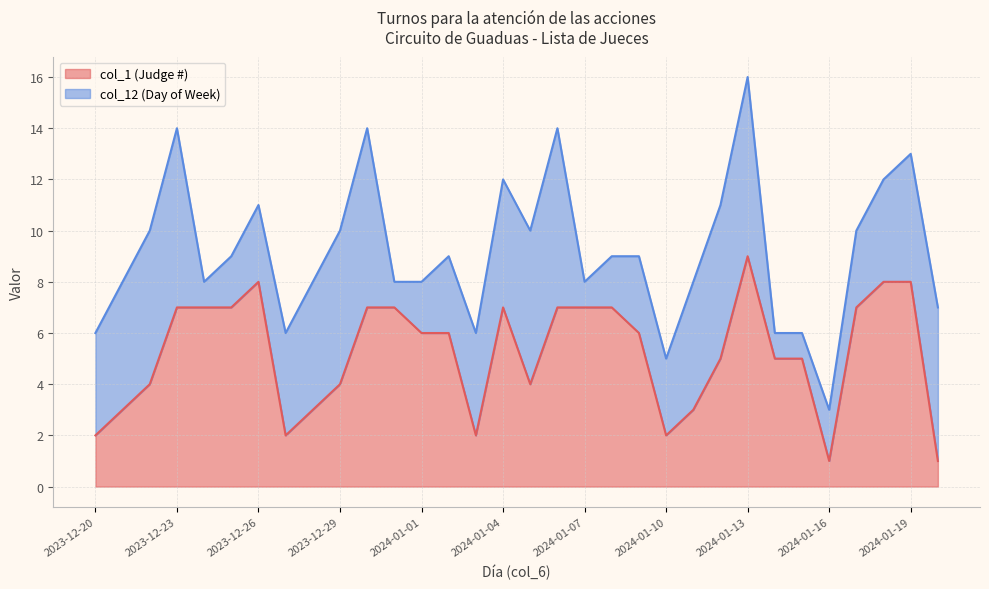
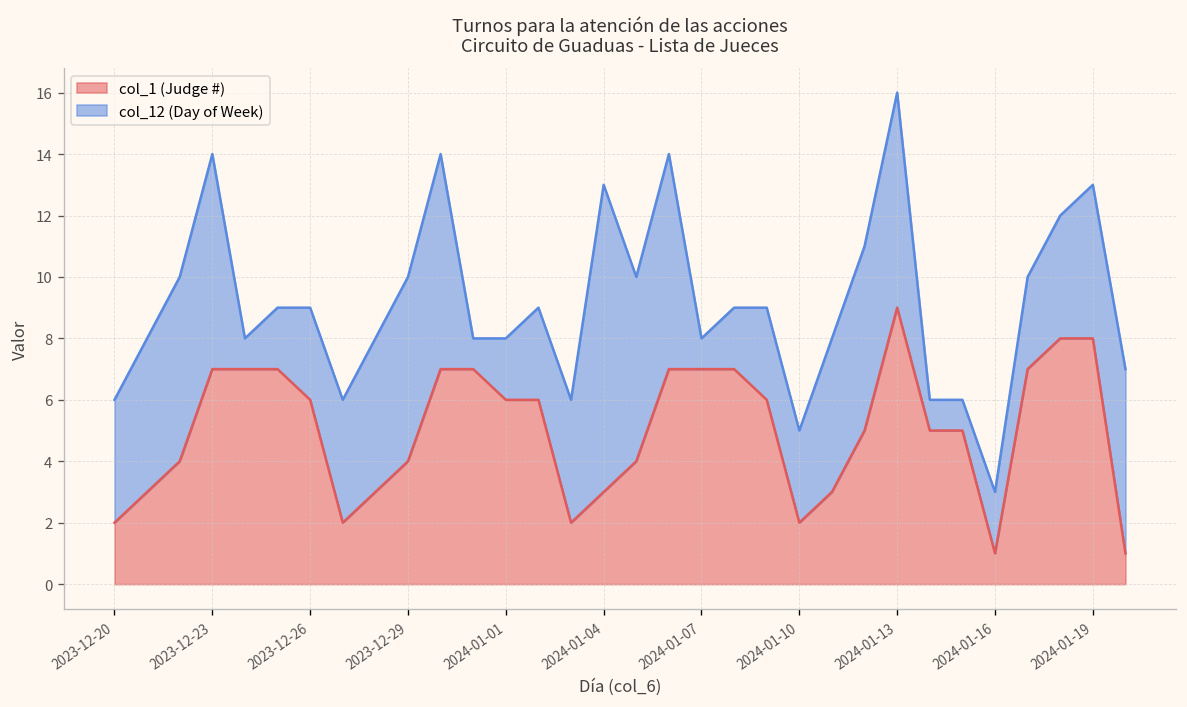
  {
    "col_1 (Judge #)": {
      "2023-12-20": 2,
      "2023-12-23": 7,
-     "2023-12-26": 8,
+     "2023-12-26": 6,
      "2023-12-29": 4,
      "2024-01-01": 6,
-     "2024-01-04": 7,
+     "2024-01-04": 3,
      "2024-01-07": 7,
      "2024-01-10": 2,
      "2024-01-13": 9,
      "2024-01-16": 1,
      "2024-01-19": 8
    },
    "col_12 (Day of Week)": {
      "2023-12-20": 4,
      "2023-12-23": 7,
      "2023-12-26": 3,
      "2023-12-29": 6,
      "2024-01-01": 2,
-     "2024-01-04": 5,
+     "2024-01-04": 10,
      "2024-01-07": 1,
      "2024-01-10": 3,
      "2024-01-13": 7,
      "2024-01-16": 2,
      "2024-01-19": 5
    }
  }
